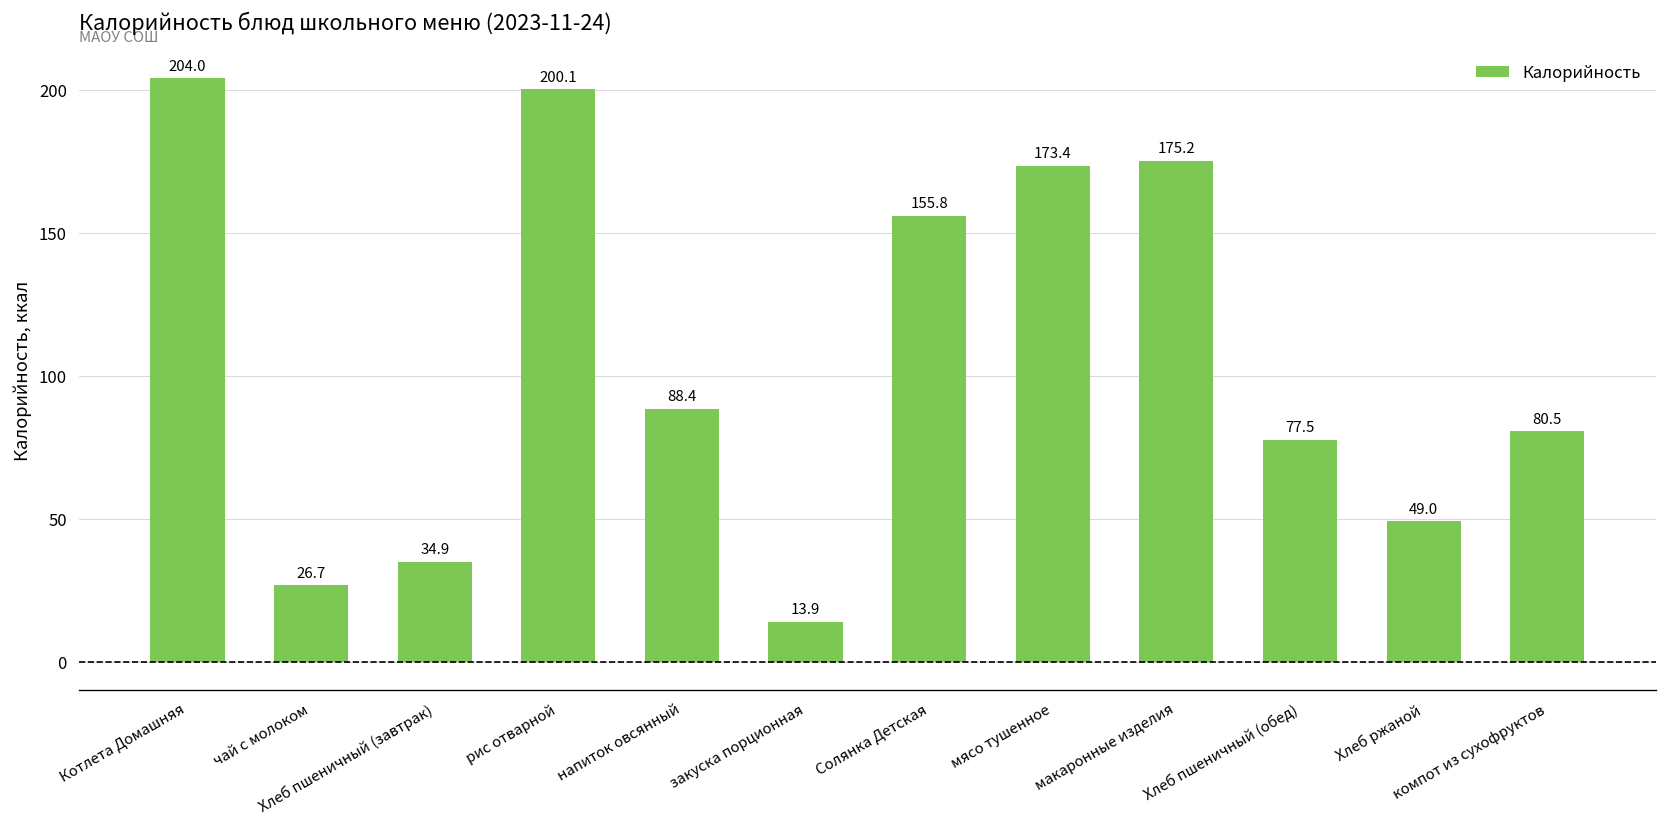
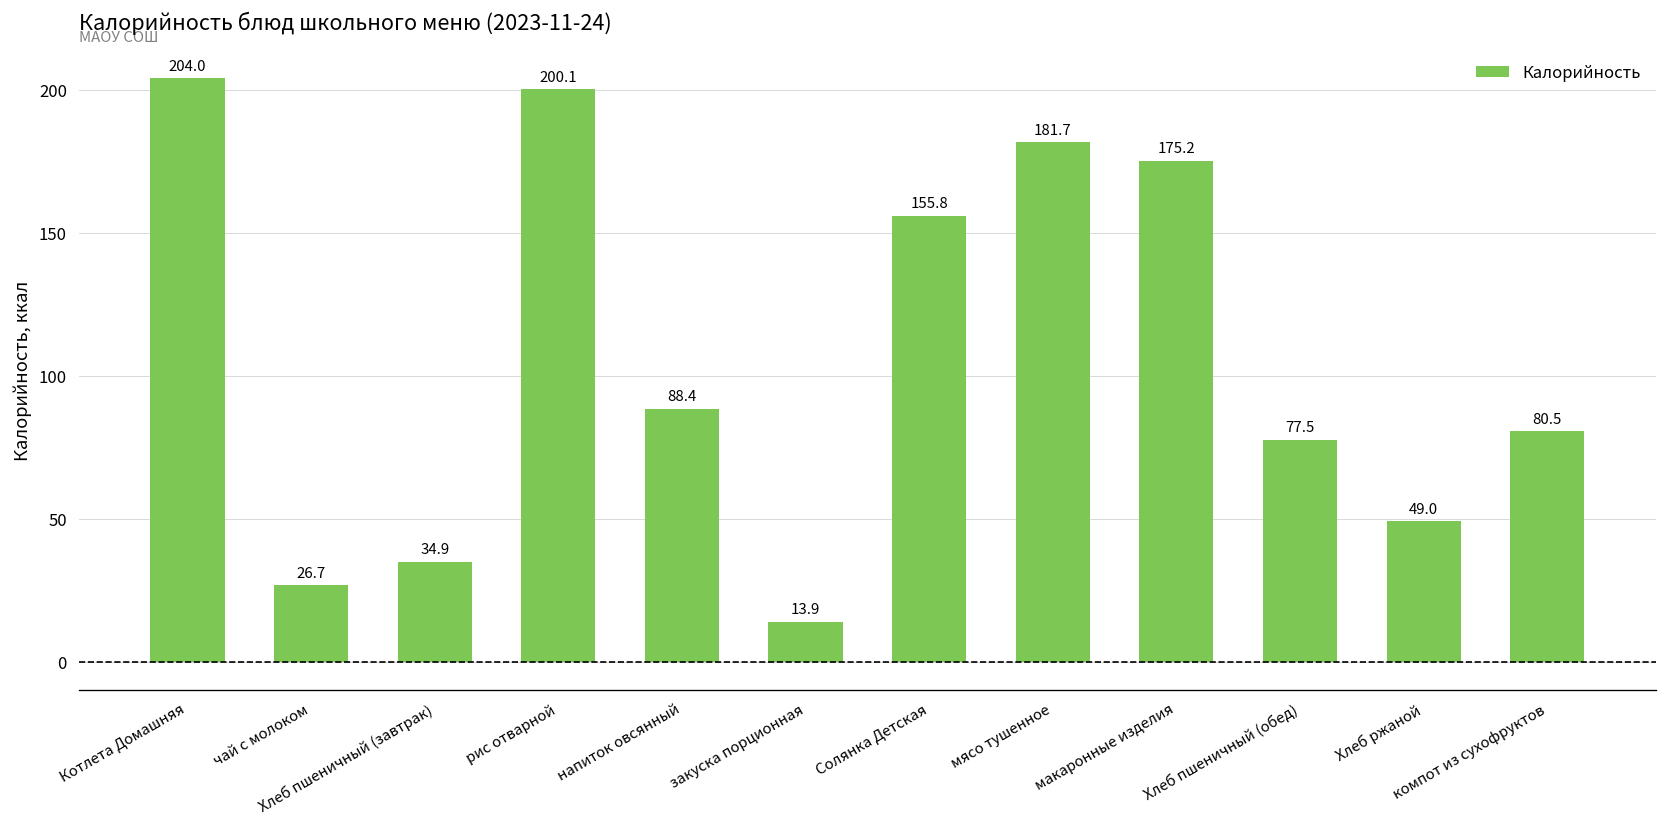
  {
    "Котлета Домашняя": 204.0,
    "чай с молоком": 26.7,
    "Хлеб пшеничный (завтрак)": 34.9,
    "рис отварной": 200.1,
    "напиток овсянный": 88.4,
    "закуска порционная": 13.9,
    "Солянка Детская": 155.8,
-   "мясо тушенное": 173.4,
+   "мясо тушенное": 181.7,
    "макаронные изделия": 175.2,
    "Хлеб пшеничный (обед)": 77.5,
    "Хлеб ржаной": 49.0,
    "компот из сухофруктов": 80.5
  }
